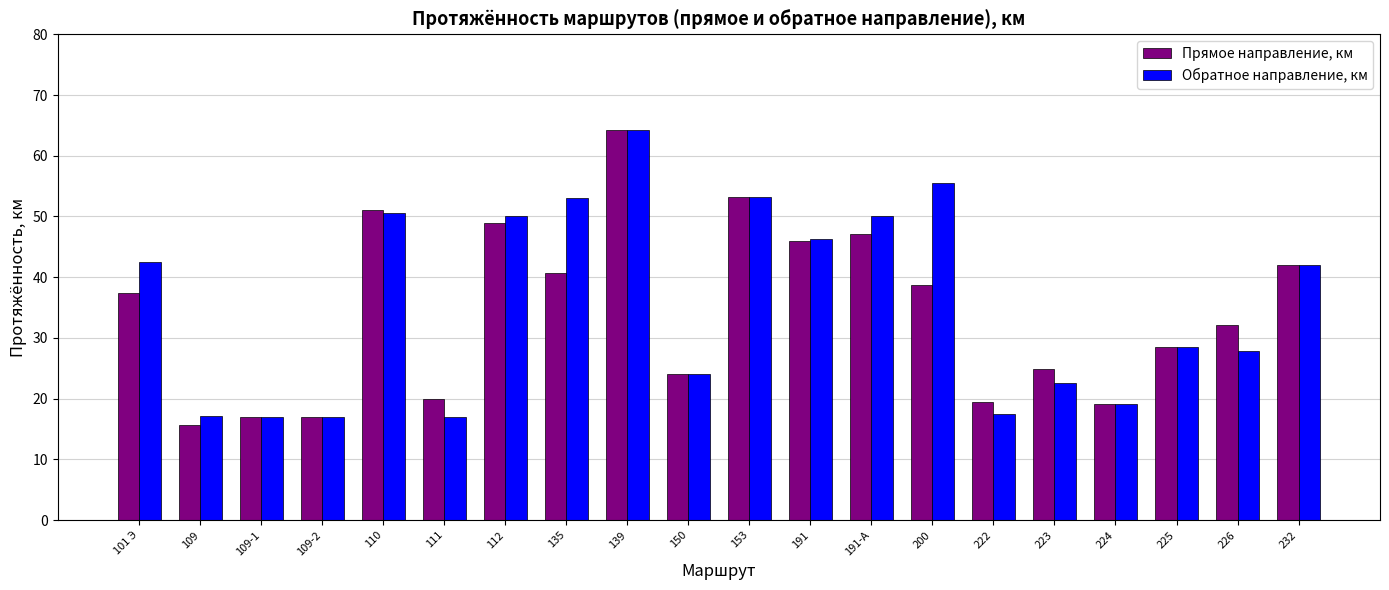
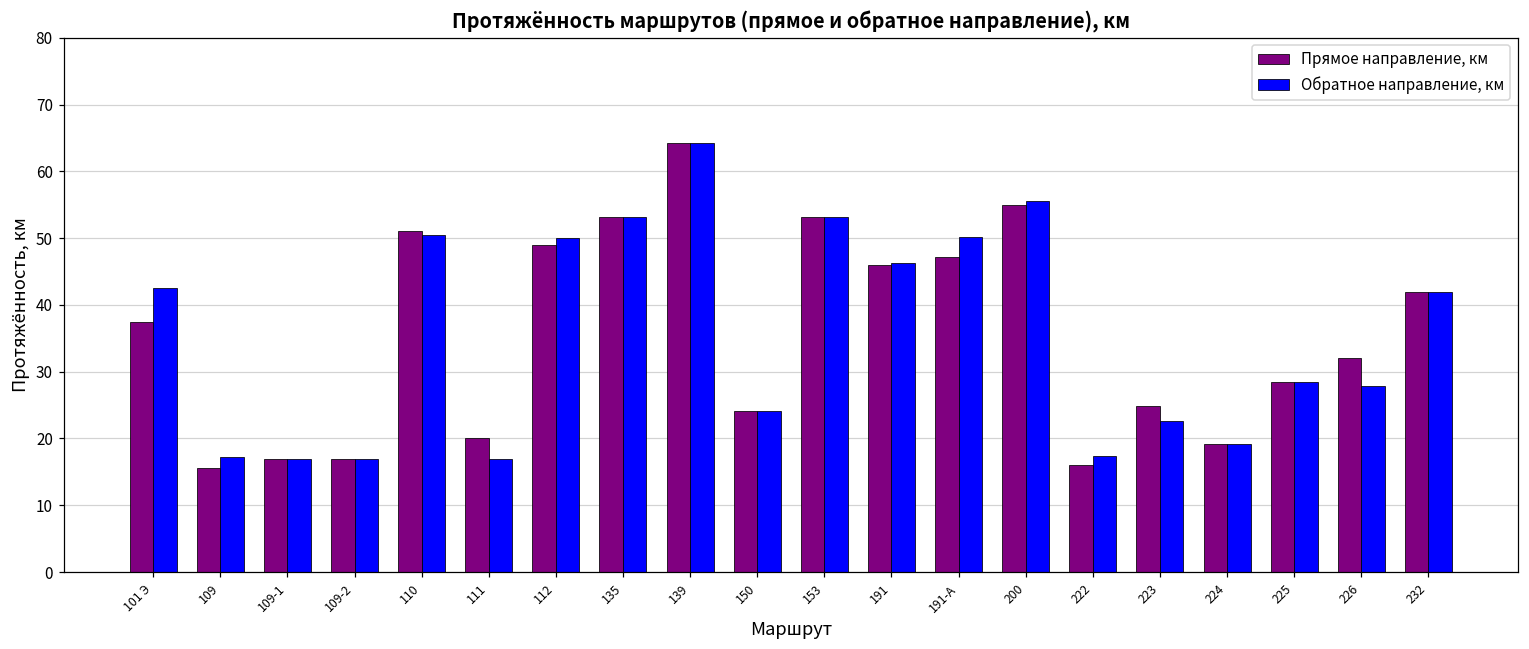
  {
    "Прямое направление, км": {
      "101 Э": 37,
      "109": 16,
      "109-1": 17,
      "109-2": 17,
      "110": 51,
      "111": 20,
      "112": 49,
-     "135": 41,
+     "135": 53,
      "139": 64,
      "150": 24,
      "153": 53,
      "191": 46,
      "191-А": 47,
-     "200": 39,
-     "222": 19,
+     "200": 55,
+     "222": 16,
      "223": 25,
      "224": 19,
      "225": 29,
      "226": 32,
      "232": 42
    },
    "Обратное направление, км": {
      "101 Э": 43,
      "109": 17,
      "109-1": 17,
      "109-2": 17,
      "110": 51,
      "111": 17,
      "112": 50,
      "135": 53,
      "139": 64,
      "150": 24,
      "153": 53,
      "191": 46,
      "191-А": 50,
      "200": 56,
      "222": 17,
      "223": 23,
      "224": 19,
      "225": 29,
      "226": 28,
      "232": 42
    }
  }
